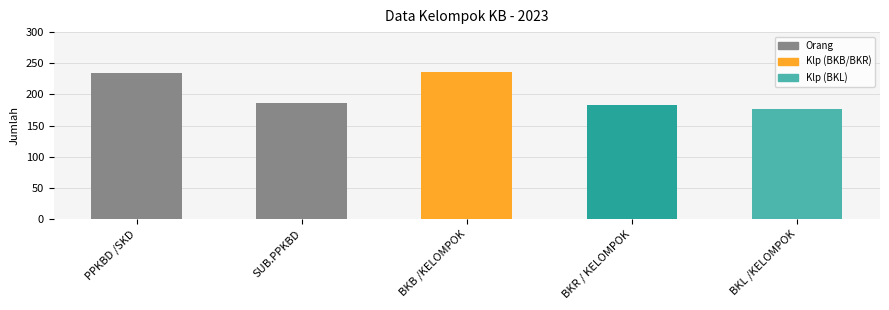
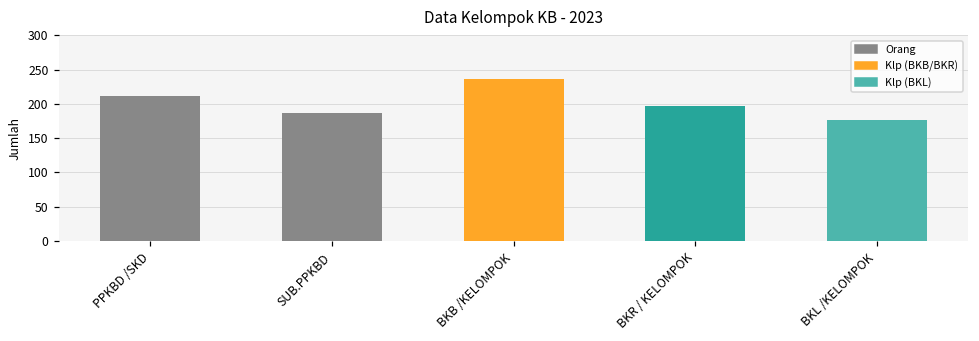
  {
-   "PPKBD /SKD": 240,
+   "PPKBD /SKD": 210,
    "SUB.PPKBD": 190,
    "BKB /KELOMPOK": 240,
-   "BKR / KELOMPOK": 180,
+   "BKR / KELOMPOK": 200,
    "BKL /KELOMPOK": 180
  }
